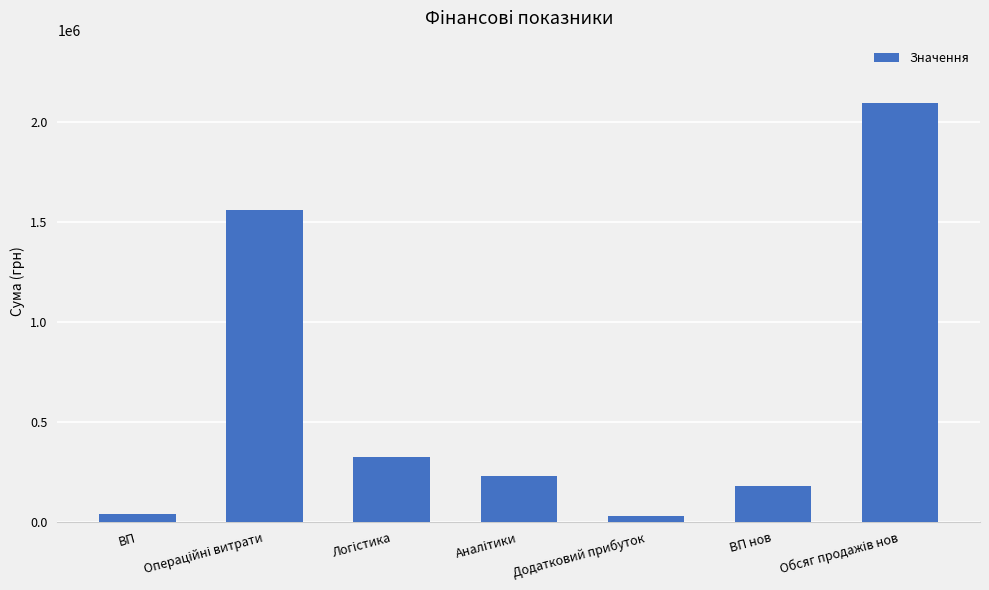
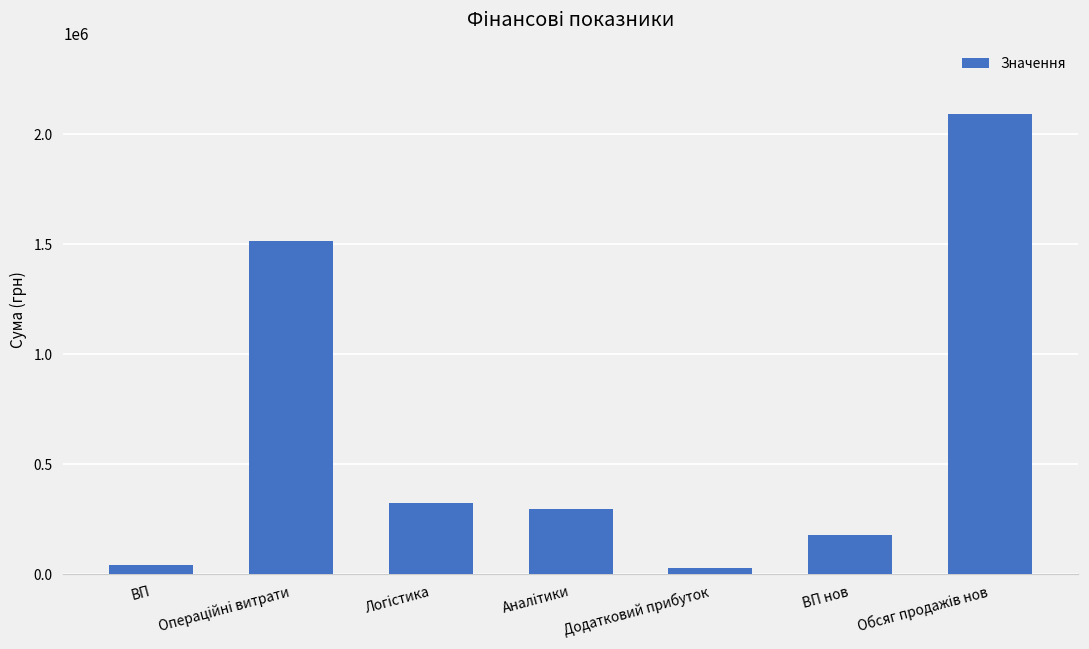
  {
    "ВП": 40000,
-   "Операційні витрати": 1560000,
+   "Операційні витрати": 1520000,
    "Логістика": 320000,
-   "Аналітики": 230000,
+   "Аналітики": 300000,
    "Додатковий прибуток": 30000,
    "ВП нов": 180000,
    "Обсяг продажів нов": 2090000
  }
